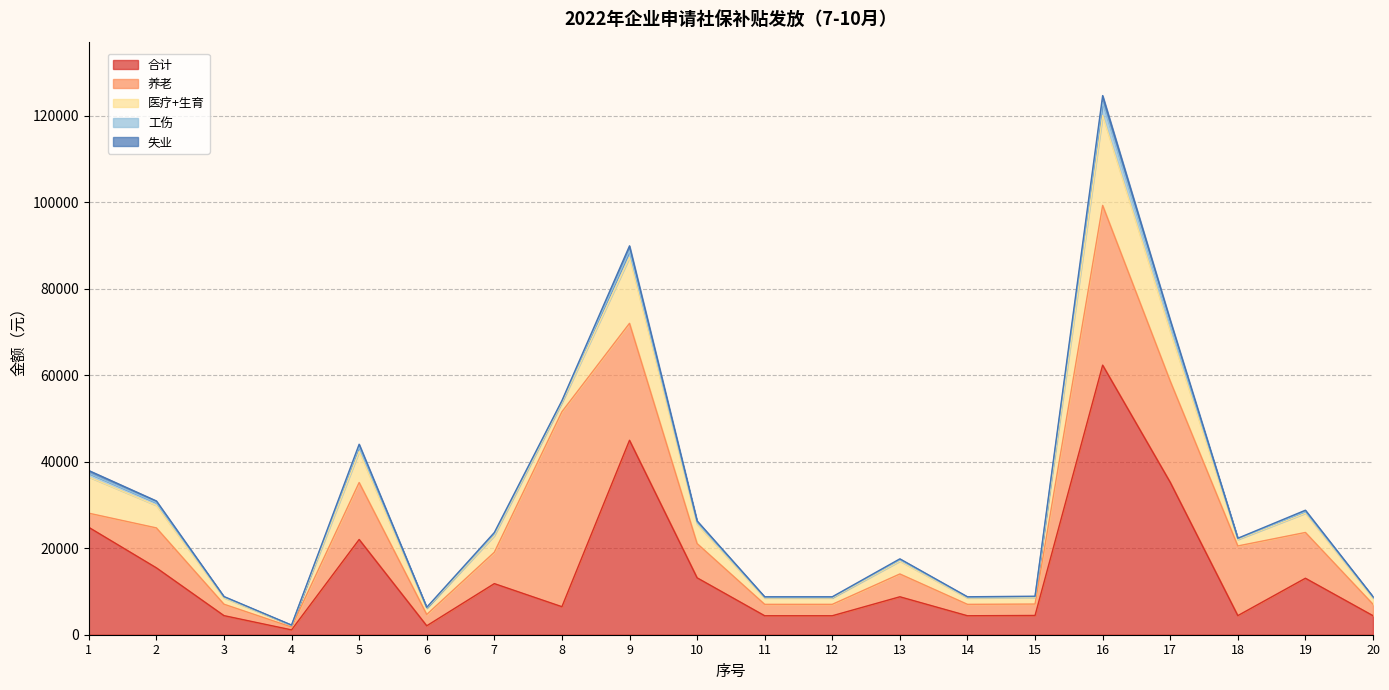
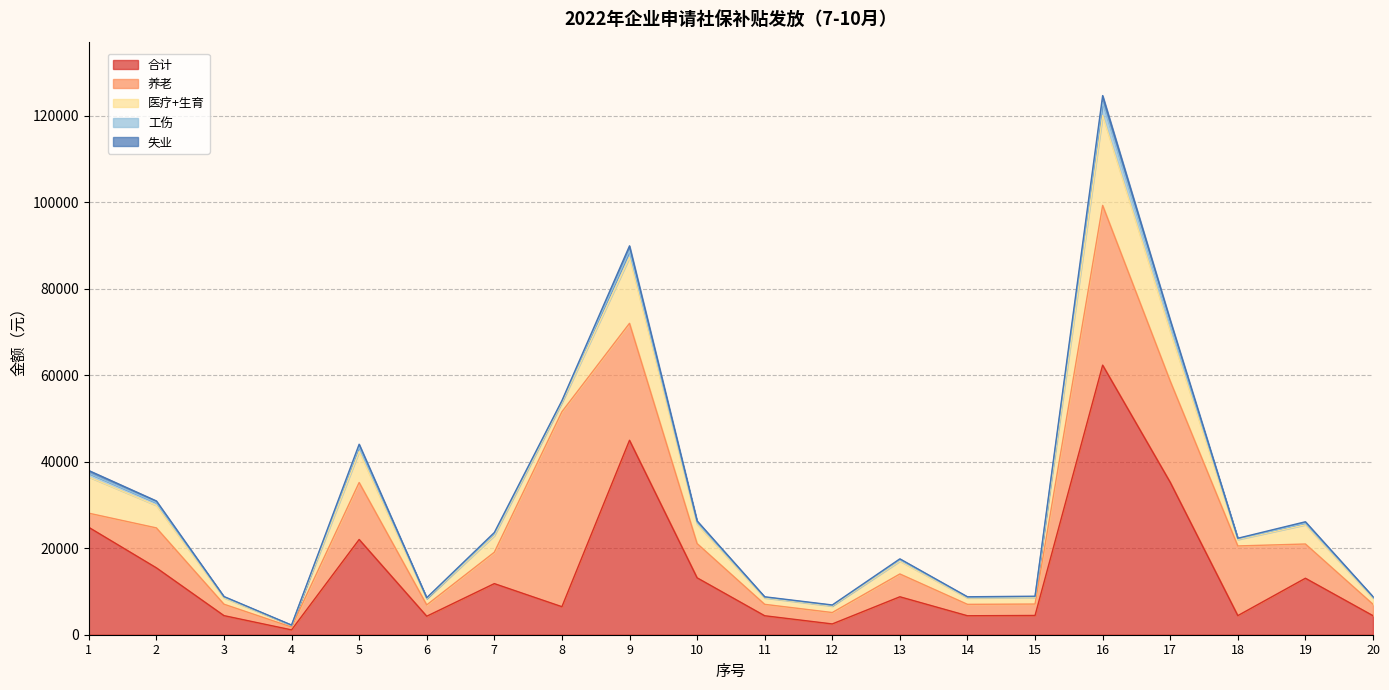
  {
    "合计": {
      "1": 25000,
      "2": 15000,
      "3": 4000,
      "4": 1000,
      "5": 22000,
-     "6": 2000,
+     "6": 4000,
      "7": 12000,
      "8": 6000,
      "9": 45000,
      "10": 13000,
      "11": 4000,
-     "12": 4000,
+     "12": 2000,
      "13": 9000,
      "14": 4000,
      "15": 4000,
      "16": 62000,
      "17": 35000,
      "18": 4000,
      "19": 13000,
      "20": 4000
    },
    "养老": {
      "1": 3000,
      "2": 9000,
      "3": 3000,
      "5": 13000,
      "6": 3000,
      "7": 7000,
      "8": 45000,
      "9": 27000,
      "10": 8000,
      "11": 3000,
      "12": 3000,
      "13": 5000,
      "14": 3000,
      "15": 3000,
      "16": 37000,
      "17": 23000,
      "18": 16000,
-     "19": 11000,
+     "19": 8000,
      "20": 3000
    },
    "医疗+生育": {
      "1": 8000,
      "2": 5000,
      "5": 7000,
      "9": 15000,
      "16": 21000,
      "17": 11000
    },
    "工伤": {
      "1": 1000,
      "9": 2000,
      "16": 3000,
      "17": 2000
    },
    "失业": {
      "1": 1000,
      "9": 1000,
      "16": 2000,
      "17": 1000
    }
  }
